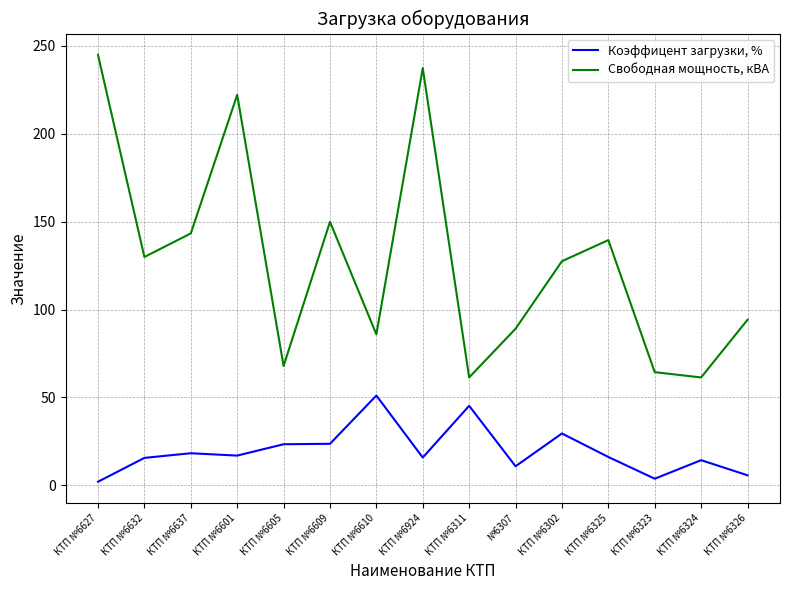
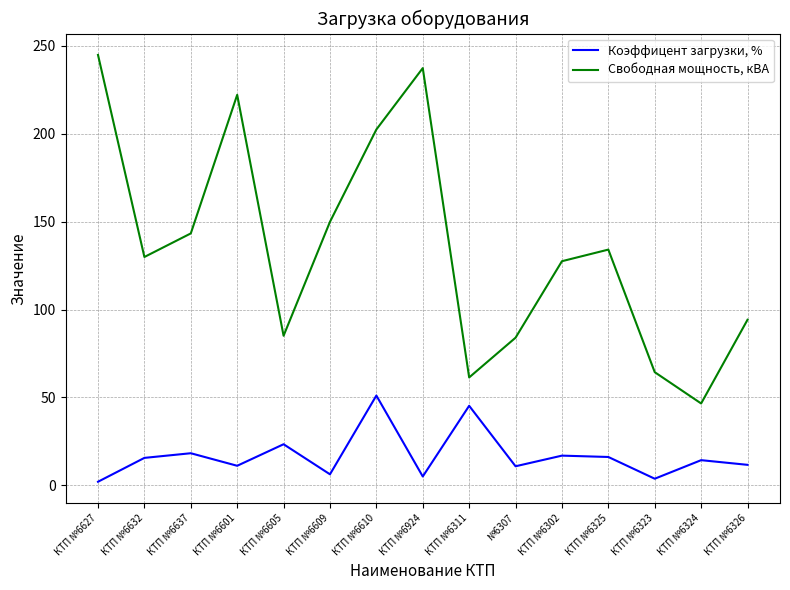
  {
    "Коэффицент загрузки, %": {
      "КТП №6627": 2,
      "КТП №6632": 16,
      "КТП №6637": 18,
-     "КТП №6601": 17,
+     "КТП №6601": 11,
      "КТП №6605": 23,
-     "КТП №6609": 24,
+     "КТП №6609": 6,
      "КТП №6610": 51,
-     "КТП №6924": 16,
+     "КТП №6924": 5,
      "КТП №6311": 45,
      "№6307": 11,
-     "КТП №6302": 30,
+     "КТП №6302": 17,
      "КТП №6325": 16,
      "КТП №6323": 4,
      "КТП №6324": 14,
-     "КТП №6326": 6
+     "КТП №6326": 12
    },
    "Свободная мощность, кВА": {
      "КТП №6627": 245,
      "КТП №6632": 130,
      "КТП №6637": 143,
      "КТП №6601": 222,
-     "КТП №6605": 68,
+     "КТП №6605": 85,
      "КТП №6609": 150,
-     "КТП №6610": 86,
+     "КТП №6610": 202,
      "КТП №6924": 237,
      "КТП №6311": 61,
-     "№6307": 89,
+     "№6307": 84,
      "КТП №6302": 128,
-     "КТП №6325": 140,
+     "КТП №6325": 134,
      "КТП №6323": 64,
-     "КТП №6324": 61,
+     "КТП №6324": 47,
      "КТП №6326": 94
    }
  }
